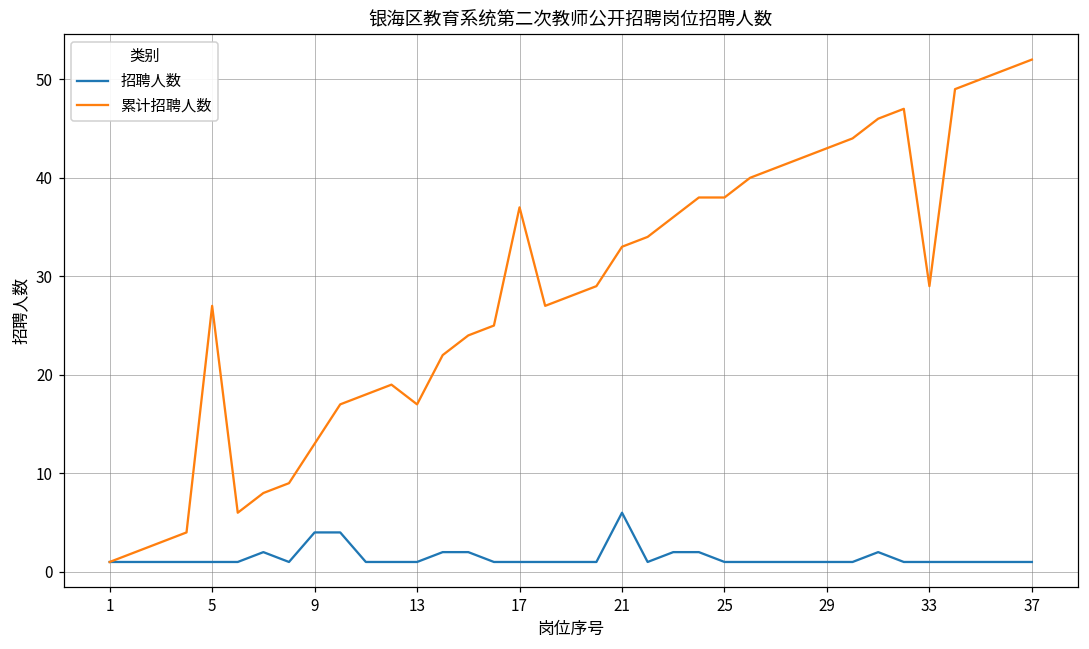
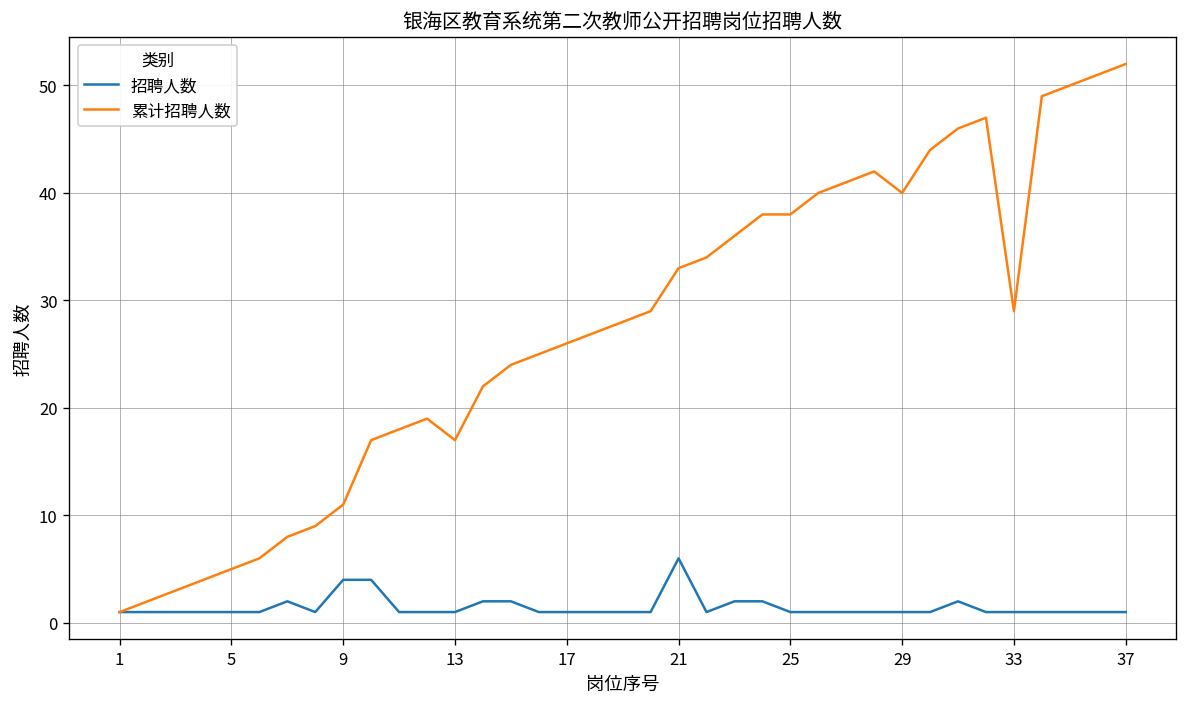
  {
    "招聘人数": {
      "5": 1,
      "9": 4,
      "13": 1,
      "17": 1,
      "21": 6,
      "25": 1,
      "29": 1,
      "33": 1,
      "37": 1
    },
    "累计招聘人数": {
-     "5": 27,
-     "9": 13,
+     "5": 5,
+     "9": 11,
      "13": 17,
-     "17": 37,
+     "17": 26,
      "21": 33,
      "25": 38,
-     "29": 43,
+     "29": 40,
      "33": 29,
      "37": 52
    }
  }
